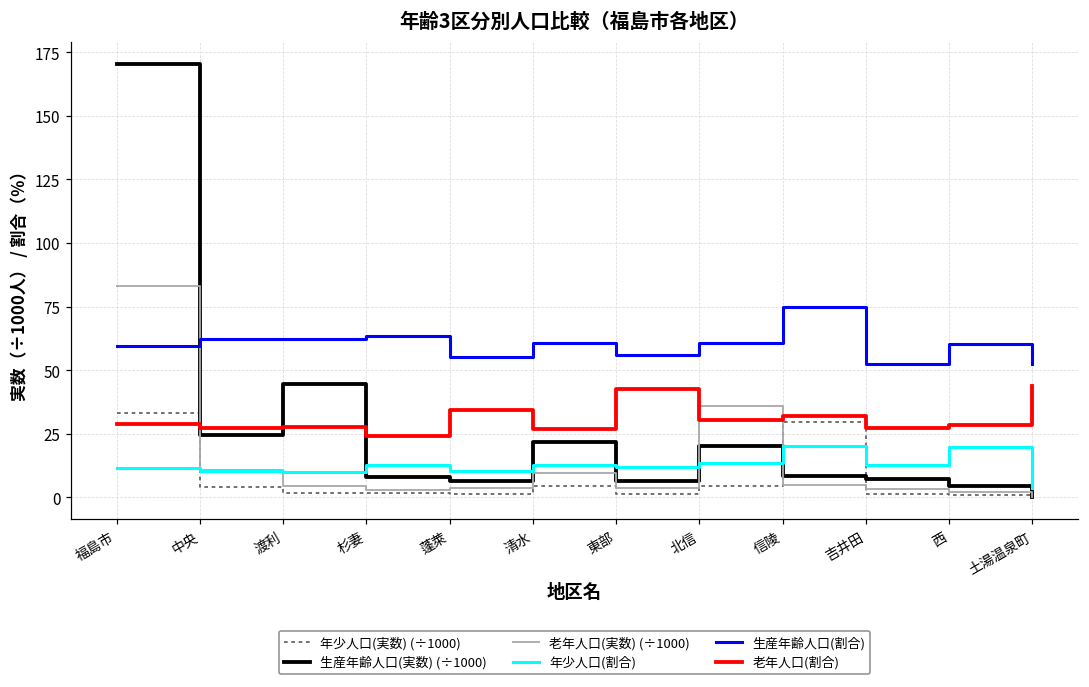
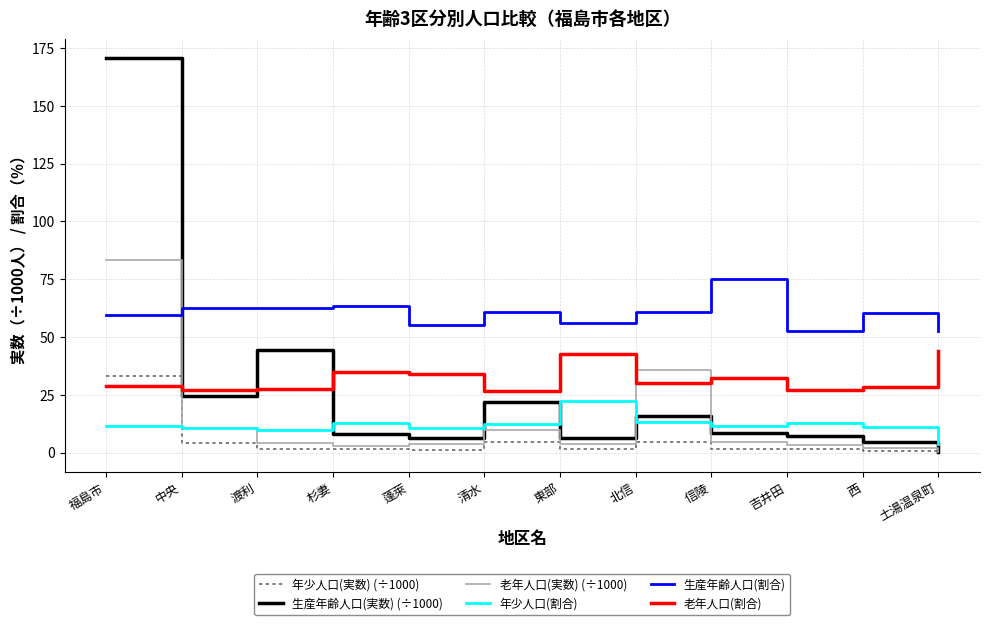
  {
    "年少人口(実数) (÷1000)": {
      "福島市": 33,
      "中央": 4,
      "渡利": 2,
      "杉妻": 2,
      "蓬萊": 1,
      "清水": 5,
      "東部": 1,
      "北信": 4,
-     "信陵": 30,
+     "信陵": 2,
      "吉井田": 2,
      "西": 1
    },
    "生産年齢人口(実数) (÷1000)": {
      "福島市": 171,
      "中央": 25,
      "渡利": 44,
      "杉妻": 8,
      "蓬萊": 6,
      "清水": 22,
      "東部": 7,
-     "北信": 20,
+     "北信": 16,
      "信陵": 8,
      "吉井田": 7,
      "西": 4
    },
    "老年人口(実数) (÷1000)": {
      "福島市": 83,
      "渡利": 4,
      "杉妻": 3,
      "蓬萊": 4,
      "清水": 10,
      "東部": 4,
      "北信": 36,
      "信陵": 5,
      "吉井田": 3,
      "西": 2
    },
    "年少人口(割合)": {
      "福島市": 12,
      "渡利": 10,
      "杉妻": 13,
      "蓬萊": 11,
      "清水": 13,
-     "東部": 12,
+     "東部": 22,
      "北信": 13,
-     "信陵": 20,
+     "信陵": 12,
      "吉井田": 13,
-     "西": 20,
+     "西": 11,
      "土湯温泉町": 4
    },
    "生産年齢人口(割合)": {
      "福島市": 59,
      "中央": 62,
      "渡利": 62,
      "杉妻": 63,
      "蓬萊": 55,
      "清水": 61,
      "東部": 56,
      "北信": 61,
      "信陵": 75,
      "吉井田": 53,
      "西": 60,
      "土湯温泉町": 52
    },
    "老年人口(割合)": {
      "福島市": 29,
      "中央": 27,
      "渡利": 28,
-     "杉妻": 24,
+     "杉妻": 35,
      "蓬萊": 34,
      "清水": 27,
      "東部": 43,
      "北信": 30,
      "信陵": 32,
      "吉井田": 27,
      "西": 29,
      "土湯温泉町": 44
    }
  }
